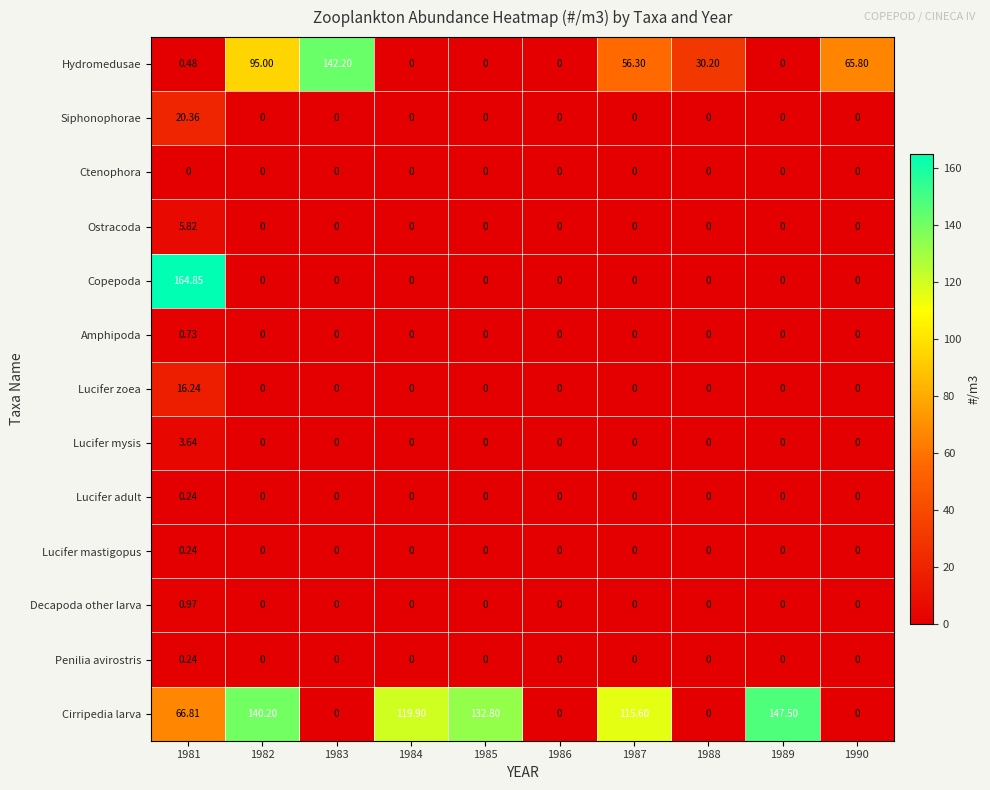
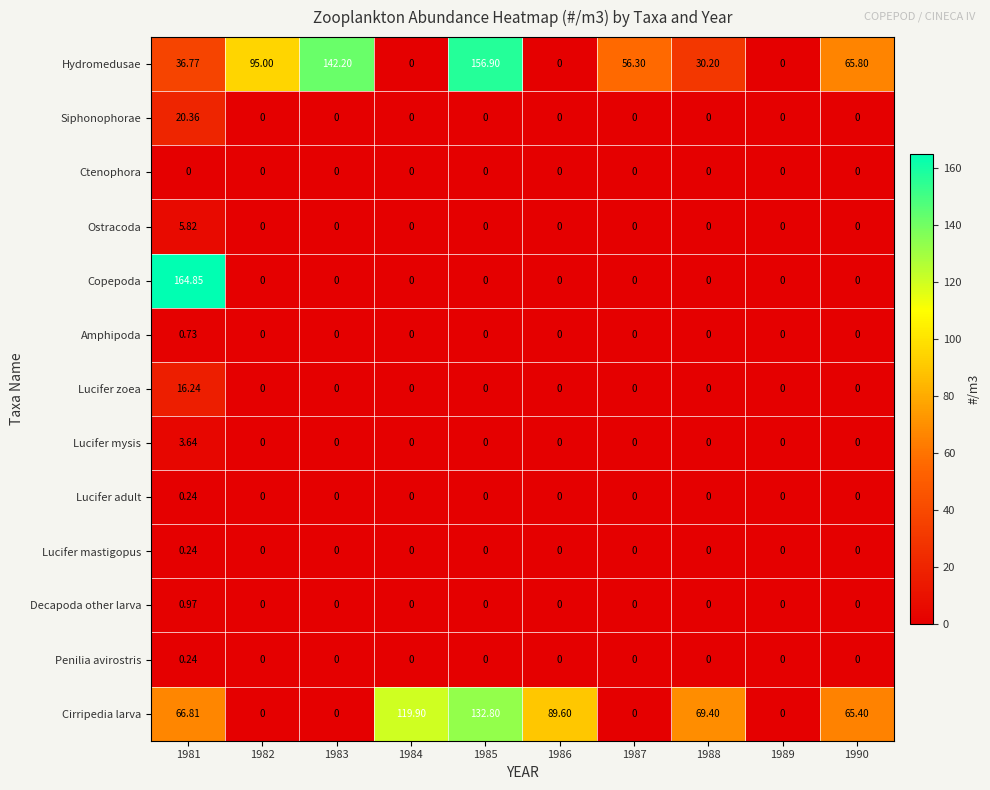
  {
    "Hydromedusae": {
-     "1981": 0.48,
+     "1981": 36.77,
      "1982": 95.00,
      "1983": 142.20,
      "1984": 0,
-     "1985": 0,
+     "1985": 156.90,
      "1986": 0,
      "1987": 56.30,
      "1988": 30.20,
      "1989": 0,
      "1990": 65.80
    },
    "Siphonophorae": {
      "1981": 20.36,
      "1982": 0,
      "1983": 0,
      "1984": 0,
      "1985": 0,
      "1986": 0,
      "1987": 0,
      "1988": 0,
      "1989": 0,
      "1990": 0
    },
    "Ctenophora": {
      "1981": 0,
      "1982": 0,
      "1983": 0,
      "1984": 0,
      "1985": 0,
      "1986": 0,
      "1987": 0,
      "1988": 0,
      "1989": 0,
      "1990": 0
    },
    "Ostracoda": {
      "1981": 5.82,
      "1982": 0,
      "1983": 0,
      "1984": 0,
      "1985": 0,
      "1986": 0,
      "1987": 0,
      "1988": 0,
      "1989": 0,
      "1990": 0
    },
    "Copepoda": {
      "1981": 164.85,
      "1982": 0,
      "1983": 0,
      "1984": 0,
      "1985": 0,
      "1986": 0,
      "1987": 0,
      "1988": 0,
      "1989": 0,
      "1990": 0
    },
    "Amphipoda": {
      "1981": 0.73,
      "1982": 0,
      "1983": 0,
      "1984": 0,
      "1985": 0,
      "1986": 0,
      "1987": 0,
      "1988": 0,
      "1989": 0,
      "1990": 0
    },
    "Lucifer zoea": {
      "1981": 16.24,
      "1982": 0,
      "1983": 0,
      "1984": 0,
      "1985": 0,
      "1986": 0,
      "1987": 0,
      "1988": 0,
      "1989": 0,
      "1990": 0
    },
    "Lucifer mysis": {
      "1981": 3.64,
      "1982": 0,
      "1983": 0,
      "1984": 0,
      "1985": 0,
      "1986": 0,
      "1987": 0,
      "1988": 0,
      "1989": 0,
      "1990": 0
    },
    "Lucifer adult": {
      "1981": 0.24,
      "1982": 0,
      "1983": 0,
      "1984": 0,
      "1985": 0,
      "1986": 0,
      "1987": 0,
      "1988": 0,
      "1989": 0,
      "1990": 0
    },
    "Lucifer mastigopus": {
      "1981": 0.24,
      "1982": 0,
      "1983": 0,
      "1984": 0,
      "1985": 0,
      "1986": 0,
      "1987": 0,
      "1988": 0,
      "1989": 0,
      "1990": 0
    },
    "Decapoda other larva": {
      "1981": 0.97,
      "1982": 0,
      "1983": 0,
      "1984": 0,
      "1985": 0,
      "1986": 0,
      "1987": 0,
      "1988": 0,
      "1989": 0,
      "1990": 0
    },
    "Penilia avirostris": {
      "1981": 0.24,
      "1982": 0,
      "1983": 0,
      "1984": 0,
      "1985": 0,
      "1986": 0,
      "1987": 0,
      "1988": 0,
      "1989": 0,
      "1990": 0
    },
    "Cirripedia larva": {
      "1981": 66.81,
-     "1982": 140.20,
+     "1982": 0,
      "1983": 0,
      "1984": 119.90,
      "1985": 132.80,
-     "1986": 0,
-     "1987": 115.60,
-     "1988": 0,
-     "1989": 147.50,
-     "1990": 0
+     "1986": 89.60,
+     "1987": 0,
+     "1988": 69.40,
+     "1989": 0,
+     "1990": 65.40
    }
  }
